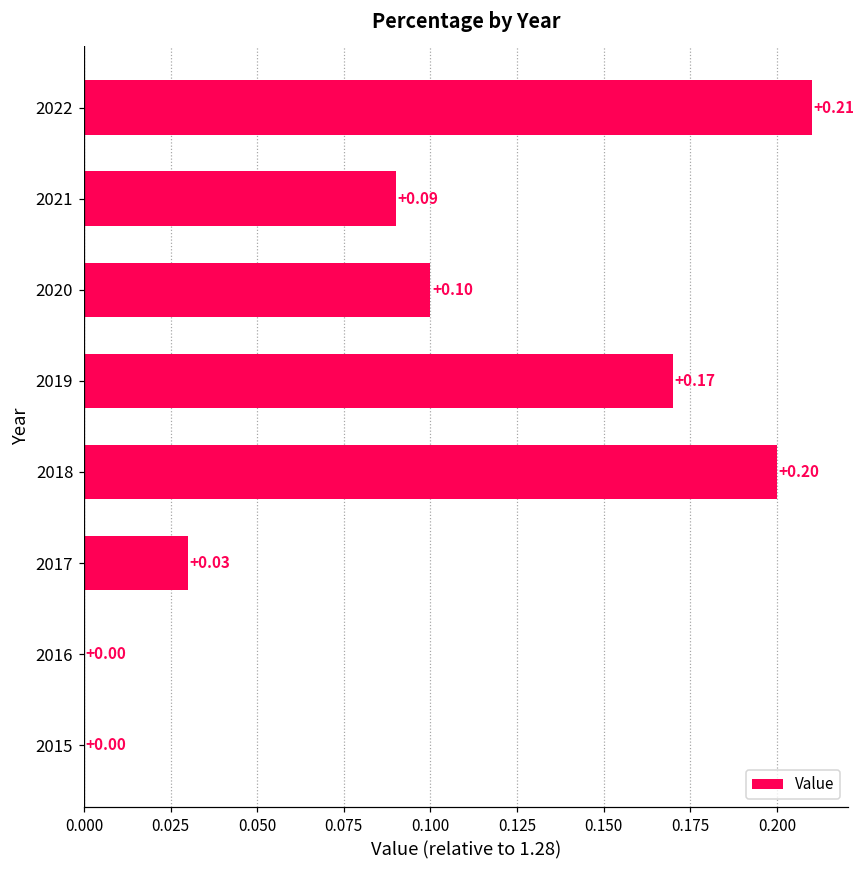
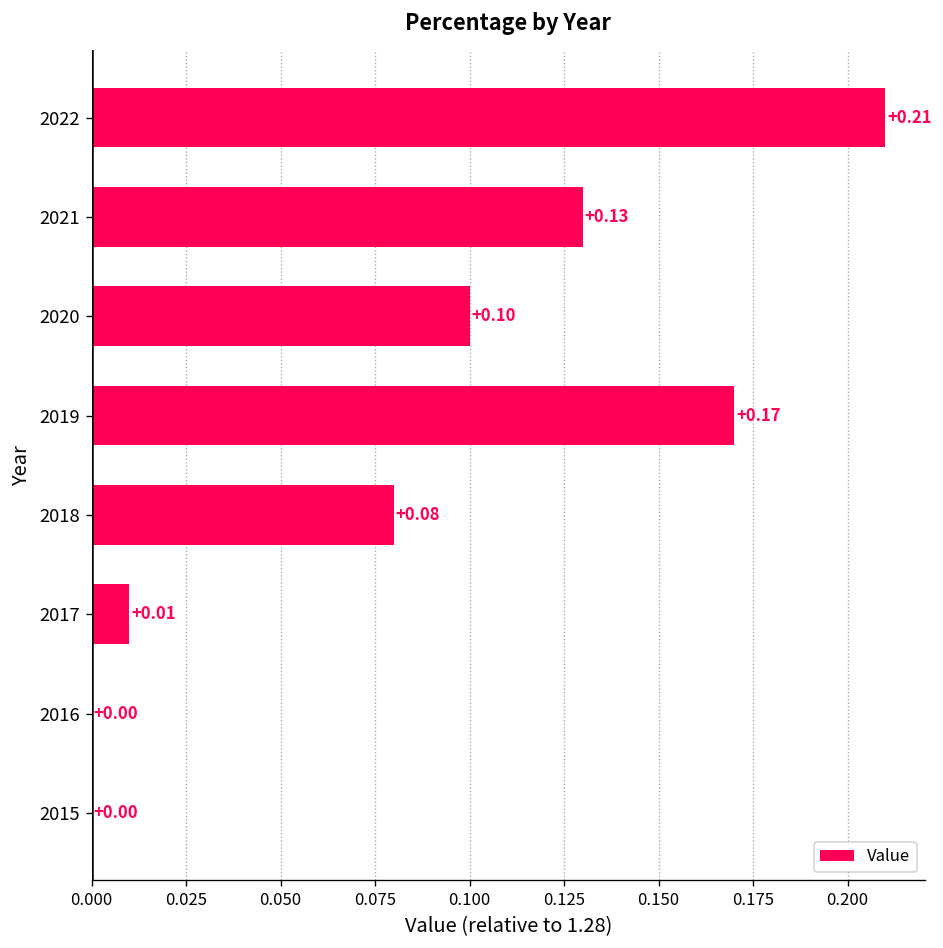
  {
    "2022": "+0.21",
-   "2021": "+0.09",
+   "2021": "+0.13",
    "2020": "+0.10",
    "2019": "+0.17",
-   "2018": "+0.20",
-   "2017": "+0.03",
+   "2018": "+0.08",
+   "2017": "+0.01",
    "2016": "+0.00",
    "2015": "+0.00"
  }
